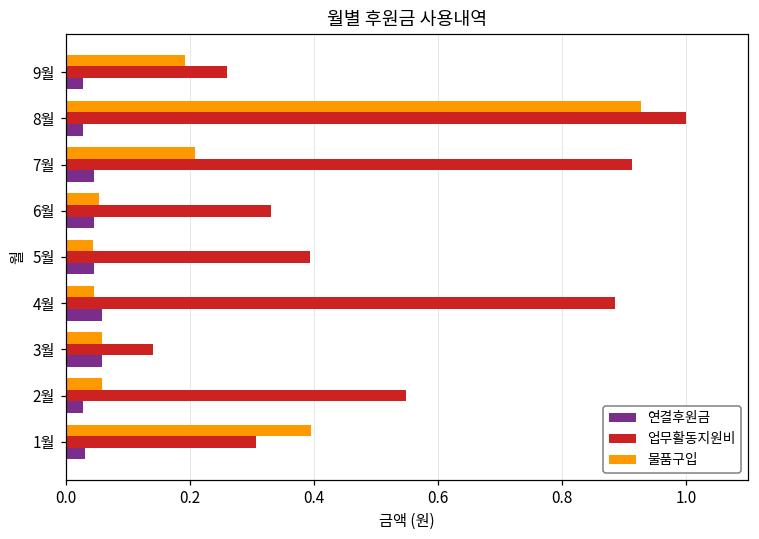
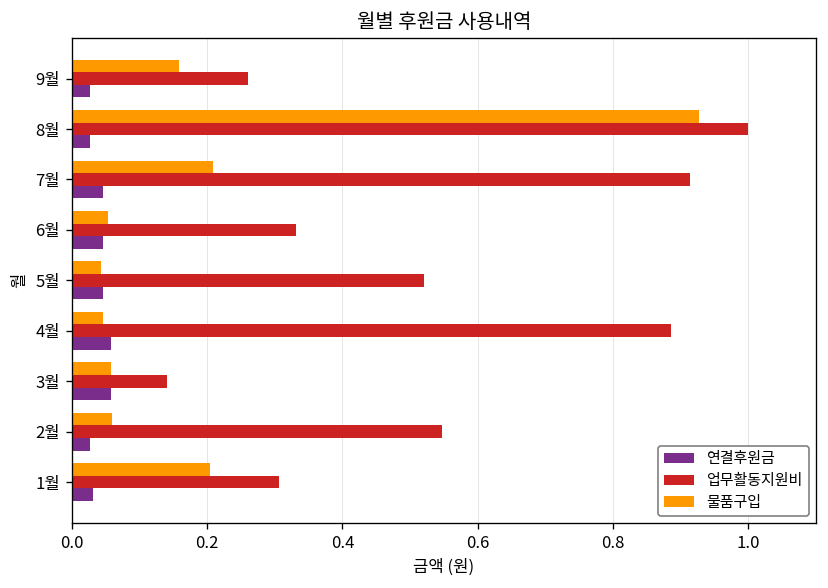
  {
    "연결후원금": {
      "9월": 0.03,
      "8월": 0.03,
      "7월": 0.05,
      "6월": 0.05,
      "5월": 0.05,
      "4월": 0.06,
      "3월": 0.06,
      "2월": 0.03,
      "1월": 0.03
    },
    "업무활동지원비": {
      "9월": 0.26,
      "8월": 1.00,
      "7월": 0.91,
      "6월": 0.33,
-     "5월": 0.39,
+     "5월": 0.52,
      "4월": 0.89,
      "3월": 0.14,
      "2월": 0.55,
      "1월": 0.31
    },
    "물품구입": {
-     "9월": 0.19,
+     "9월": 0.16,
      "8월": 0.93,
      "7월": 0.21,
      "6월": 0.05,
      "5월": 0.04,
      "4월": 0.05,
      "3월": 0.06,
      "2월": 0.06,
-     "1월": 0.39
+     "1월": 0.20
    }
  }
